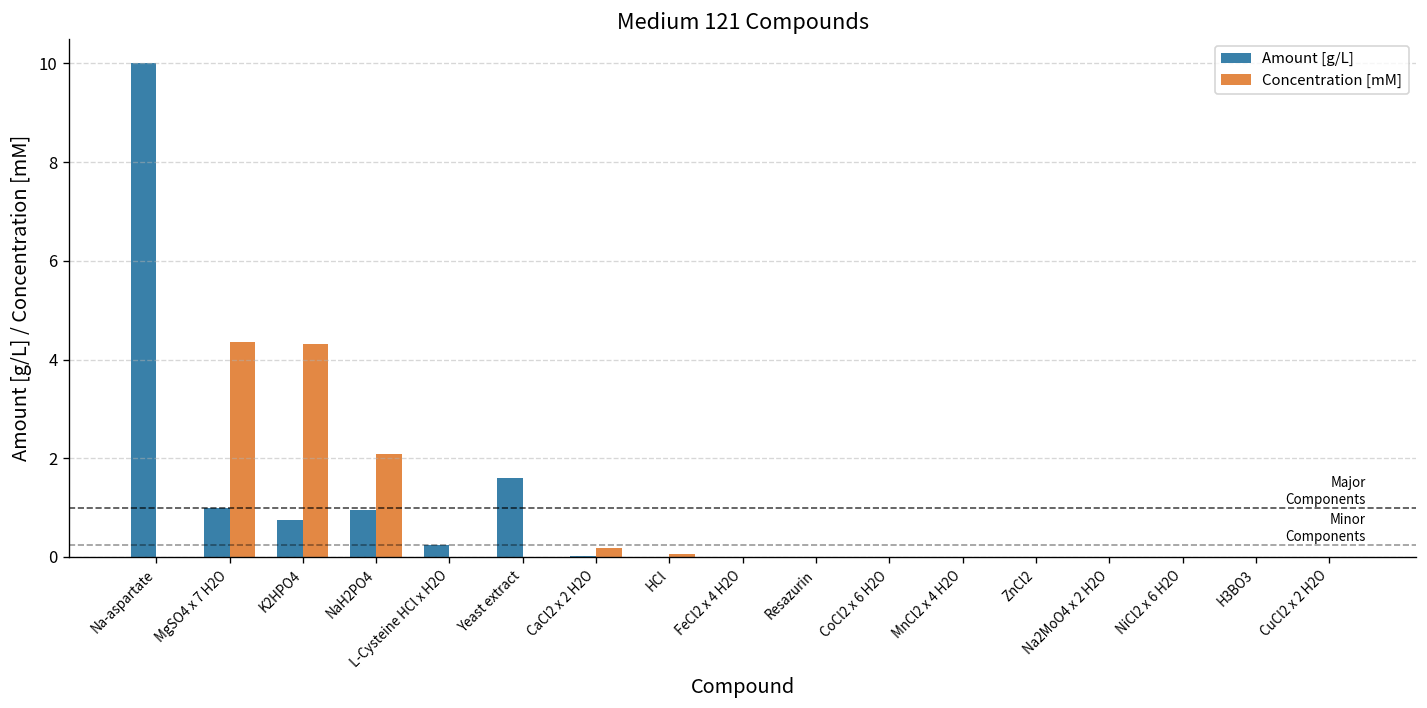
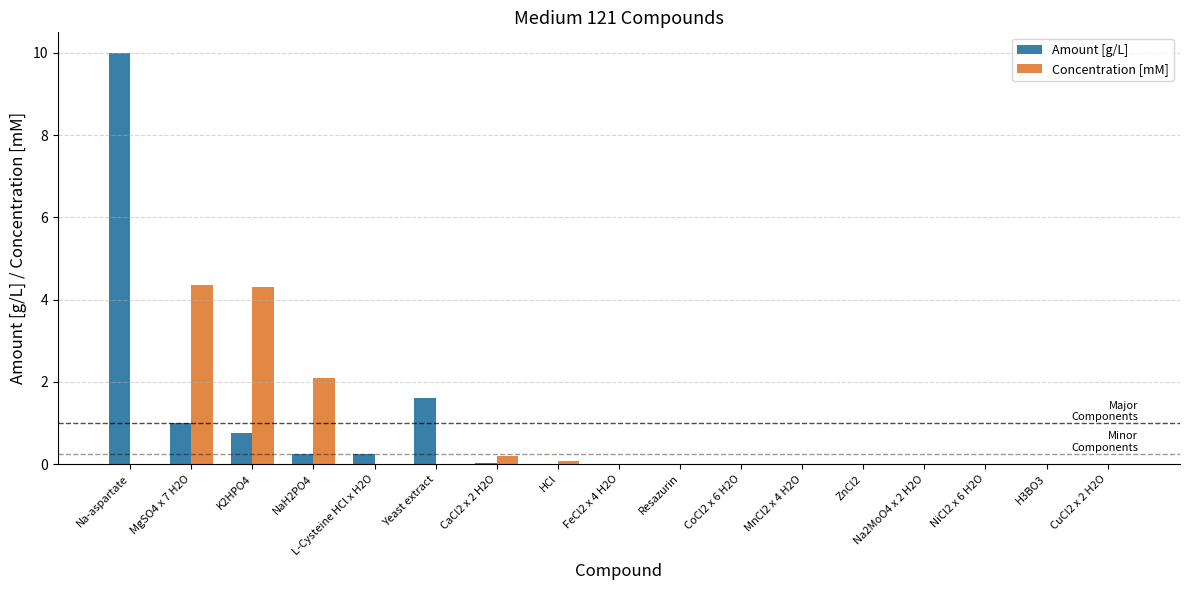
  {
    "Amount [g/L]": {
      "Na-aspartate": 10.0,
      "MgSO4 x 7 H2O": 1.0,
      "K2HPO4": 0.8,
-     "NaH2PO4": 1.0,
+     "NaH2PO4": 0.3,
      "L-Cysteine HCl x H2O": 0.3,
      "Yeast extract": 1.6
    },
    "Concentration [mM]": {
      "Na-aspartate": 0.0,
      "MgSO4 x 7 H2O": 4.4,
      "K2HPO4": 4.3,
      "NaH2PO4": 2.1,
      "L-Cysteine HCl x H2O": 0.0,
      "Yeast extract": 0.0,
      "CaCl2 x 2 H2O": 0.2,
      "HCl": 0.1,
      "MnCl2 x 4 H2O": 0.0
    }
  }
